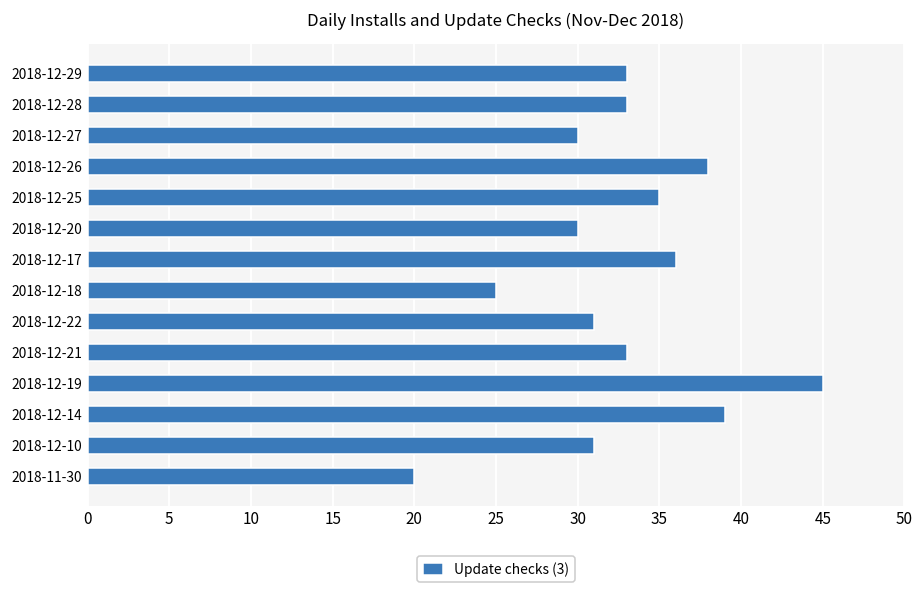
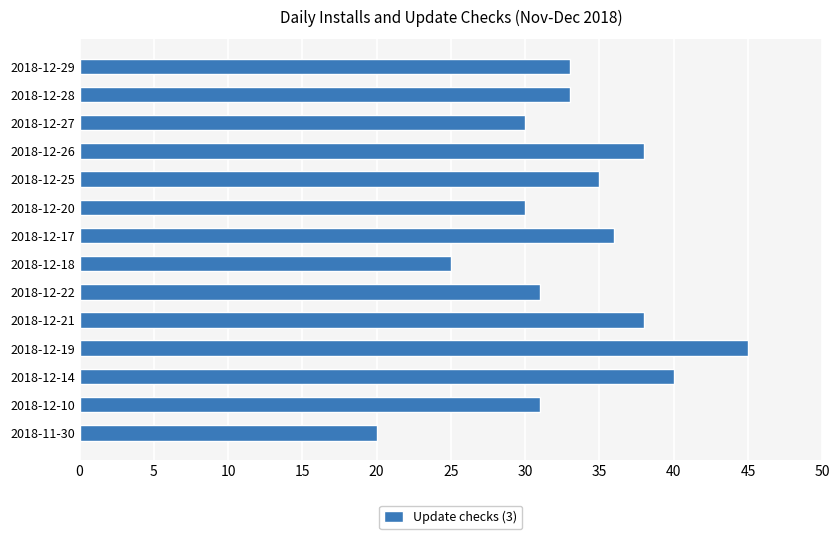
  {
    "2018-12-29": 33,
    "2018-12-28": 33,
    "2018-12-27": 30,
    "2018-12-26": 38,
    "2018-12-25": 35,
    "2018-12-20": 30,
    "2018-12-17": 36,
    "2018-12-18": 25,
    "2018-12-22": 31,
-   "2018-12-21": 33,
+   "2018-12-21": 38,
    "2018-12-19": 45,
-   "2018-12-14": 39,
+   "2018-12-14": 40,
    "2018-12-10": 31,
    "2018-11-30": 20
  }
